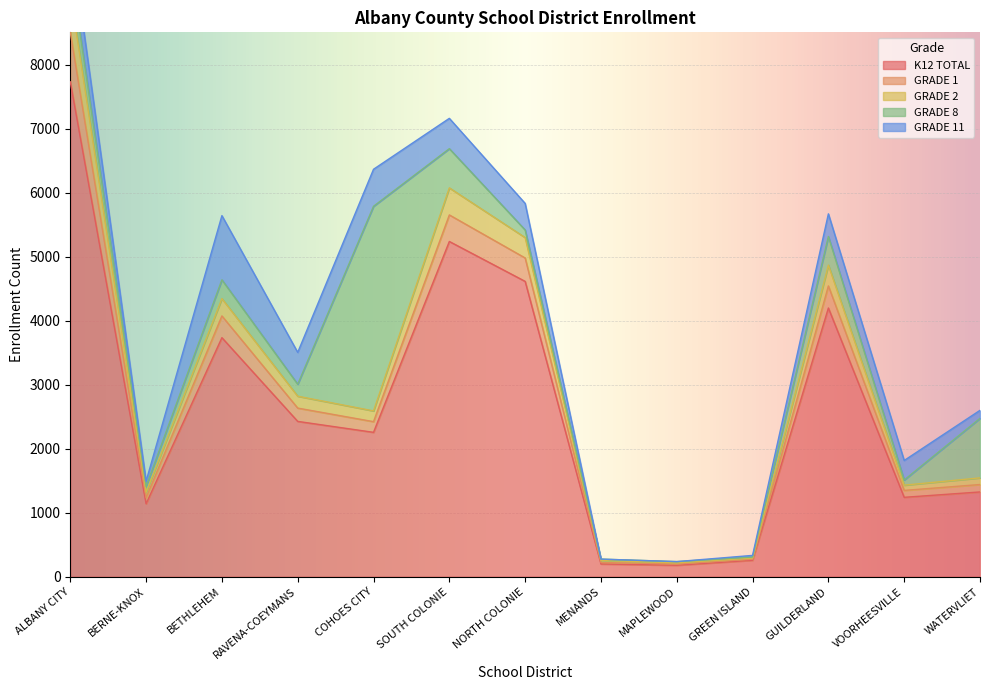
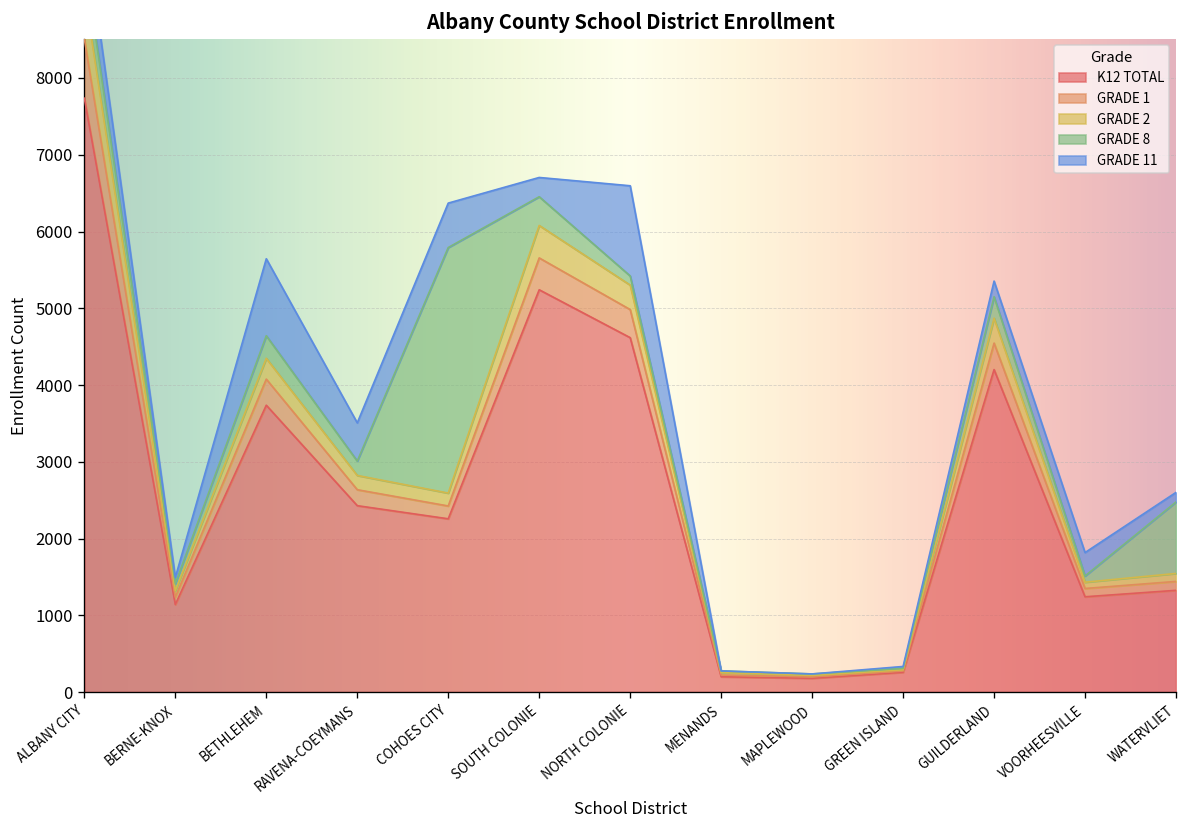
  {
    "GRADE 8": {
      "BERNE-KNOX": 100,
      "BETHLEHEM": 300,
      "RAVENA-COEYMANS": 200,
      "COHOES CITY": 3200,
-     "SOUTH COLONIE": 600,
+     "SOUTH COLONIE": 400,
      "NORTH COLONIE": 100,
-     "GUILDERLAND": 400,
+     "GUILDERLAND": 300,
      "VOORHEESVILLE": 100,
      "WATERVLIET": 900
    },
    "GRADE 11": {
      "BERNE-KNOX": 100,
      "BETHLEHEM": 1000,
      "RAVENA-COEYMANS": 500,
      "COHOES CITY": 600,
-     "SOUTH COLONIE": 500,
-     "NORTH COLONIE": 400,
-     "GUILDERLAND": 400,
+     "SOUTH COLONIE": 300,
+     "NORTH COLONIE": 1200,
+     "GUILDERLAND": 200,
      "VOORHEESVILLE": 300,
      "WATERVLIET": 100
    }
  }
